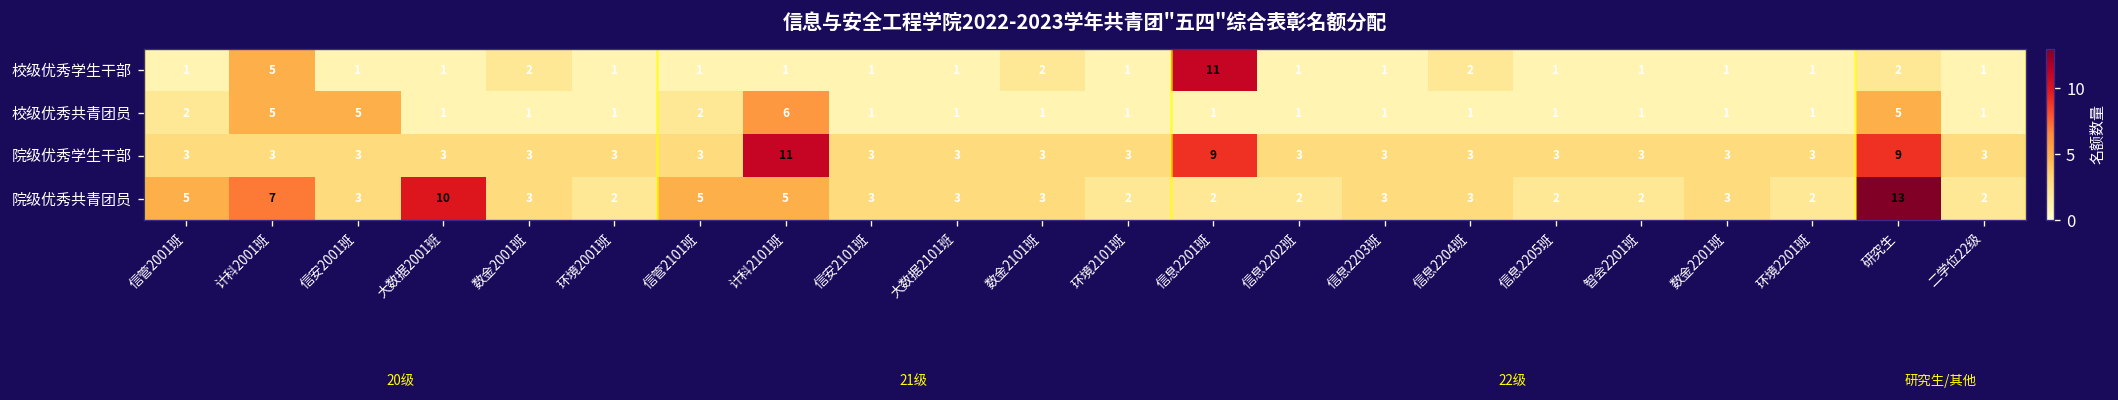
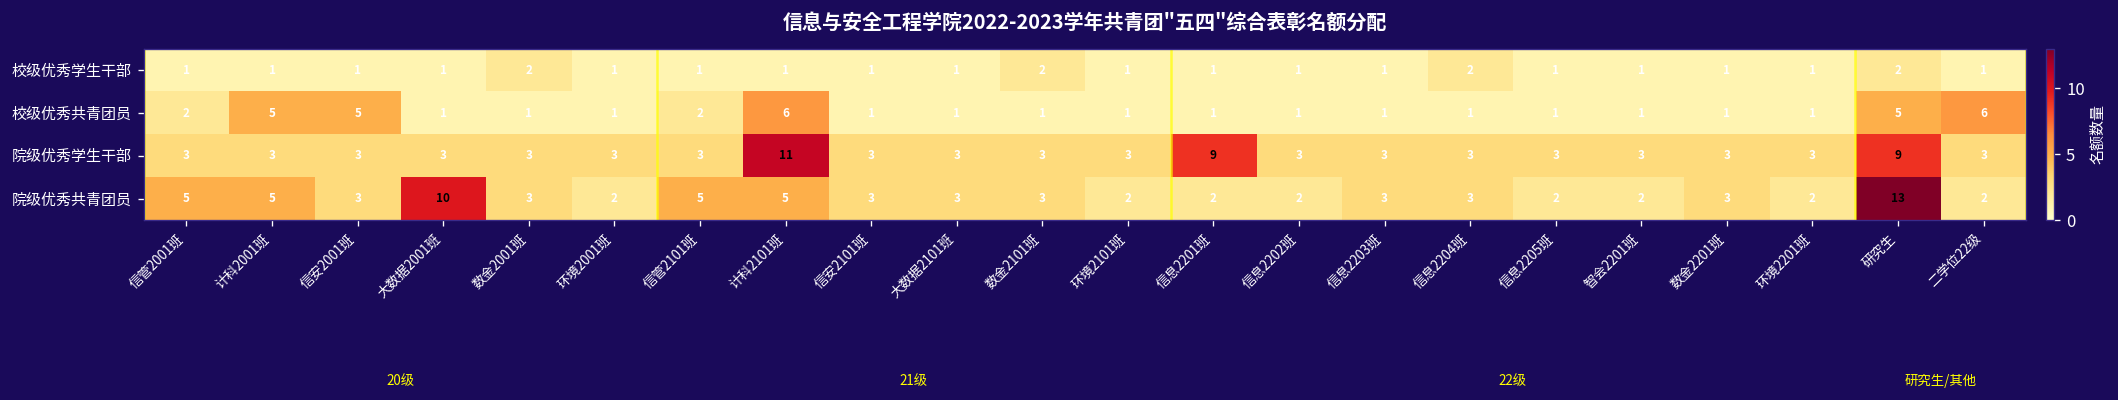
  {
    "校级优秀学生干部": {
      "信管2001班": 1,
-     "计科2001班": 5,
+     "计科2001班": 1,
      "信安2001班": 1,
      "大数据2001班": 1,
      "数金2001班": 2,
      "环境2001班": 1,
      "信管2101班": 1,
      "计科2101班": 1,
      "信安2101班": 1,
      "大数据2101班": 1,
      "数金2101班": 2,
      "环境2101班": 1,
-     "信息2201班": 11,
+     "信息2201班": 1,
      "信息2202班": 1,
      "信息2203班": 1,
      "信息2204班": 2,
      "信息2205班": 1,
      "智会2201班": 1,
      "数金2201班": 1,
      "环境2201班": 1,
      "研究生": 2,
      "二学位22级": 1
    },
    "校级优秀共青团员": {
      "信管2001班": 2,
      "计科2001班": 5,
      "信安2001班": 5,
      "大数据2001班": 1,
      "数金2001班": 1,
      "环境2001班": 1,
      "信管2101班": 2,
      "计科2101班": 6,
      "信安2101班": 1,
      "大数据2101班": 1,
      "数金2101班": 1,
      "环境2101班": 1,
      "信息2201班": 1,
      "信息2202班": 1,
      "信息2203班": 1,
      "信息2204班": 1,
      "信息2205班": 1,
      "智会2201班": 1,
      "数金2201班": 1,
      "环境2201班": 1,
      "研究生": 5,
-     "二学位22级": 1
+     "二学位22级": 6
    },
    "院级优秀学生干部": {
      "信管2001班": 3,
      "计科2001班": 3,
      "信安2001班": 3,
      "大数据2001班": 3,
      "数金2001班": 3,
      "环境2001班": 3,
      "信管2101班": 3,
      "计科2101班": 11,
      "信安2101班": 3,
      "大数据2101班": 3,
      "数金2101班": 3,
      "环境2101班": 3,
      "信息2201班": 9,
      "信息2202班": 3,
      "信息2203班": 3,
      "信息2204班": 3,
      "信息2205班": 3,
      "智会2201班": 3,
      "数金2201班": 3,
      "环境2201班": 3,
      "研究生": 9,
      "二学位22级": 3
    },
    "院级优秀共青团员": {
      "信管2001班": 5,
-     "计科2001班": 7,
+     "计科2001班": 5,
      "信安2001班": 3,
      "大数据2001班": 10,
      "数金2001班": 3,
      "环境2001班": 2,
      "信管2101班": 5,
      "计科2101班": 5,
      "信安2101班": 3,
      "大数据2101班": 3,
      "数金2101班": 3,
      "环境2101班": 2,
      "信息2201班": 2,
      "信息2202班": 2,
      "信息2203班": 3,
      "信息2204班": 3,
      "信息2205班": 2,
      "智会2201班": 2,
      "数金2201班": 3,
      "环境2201班": 2,
      "研究生": 13,
      "二学位22级": 2
    }
  }
